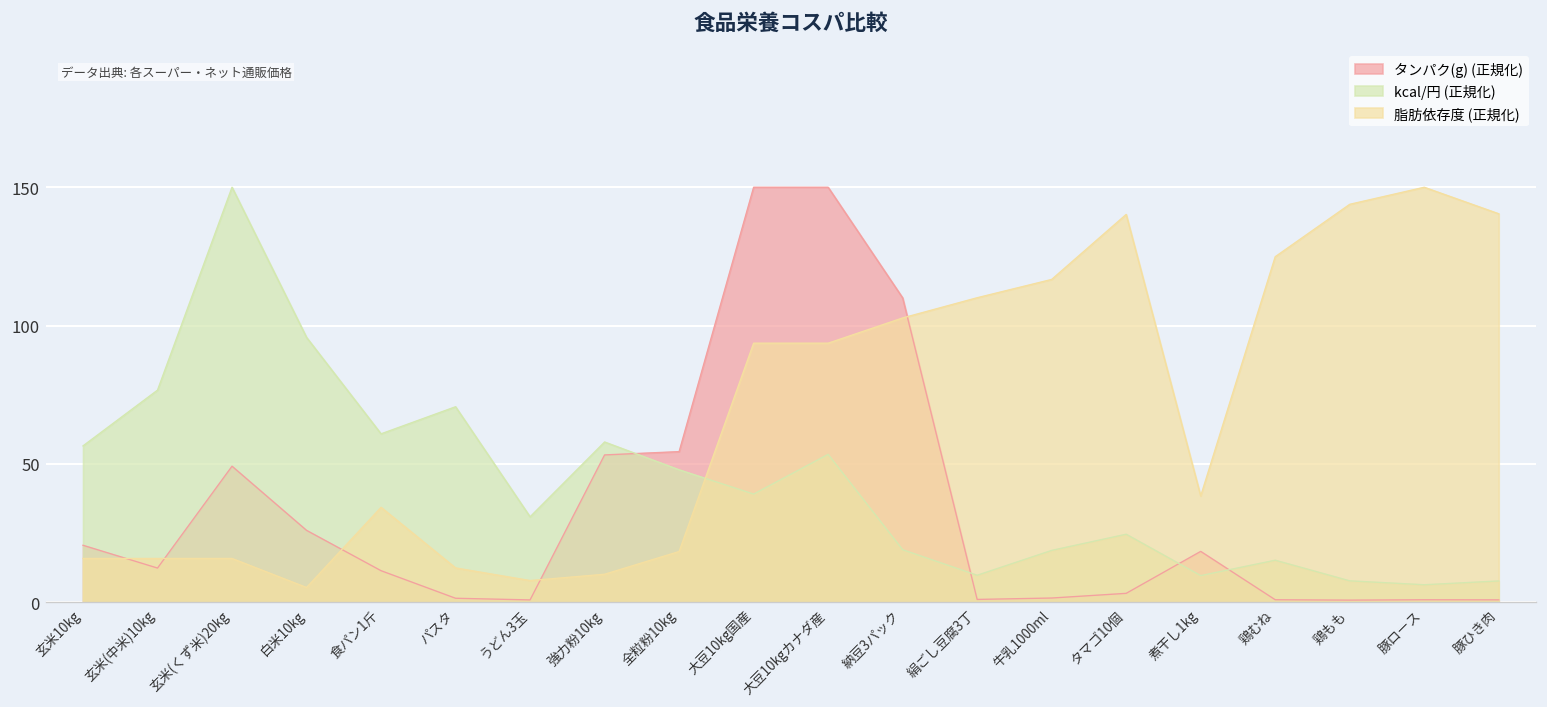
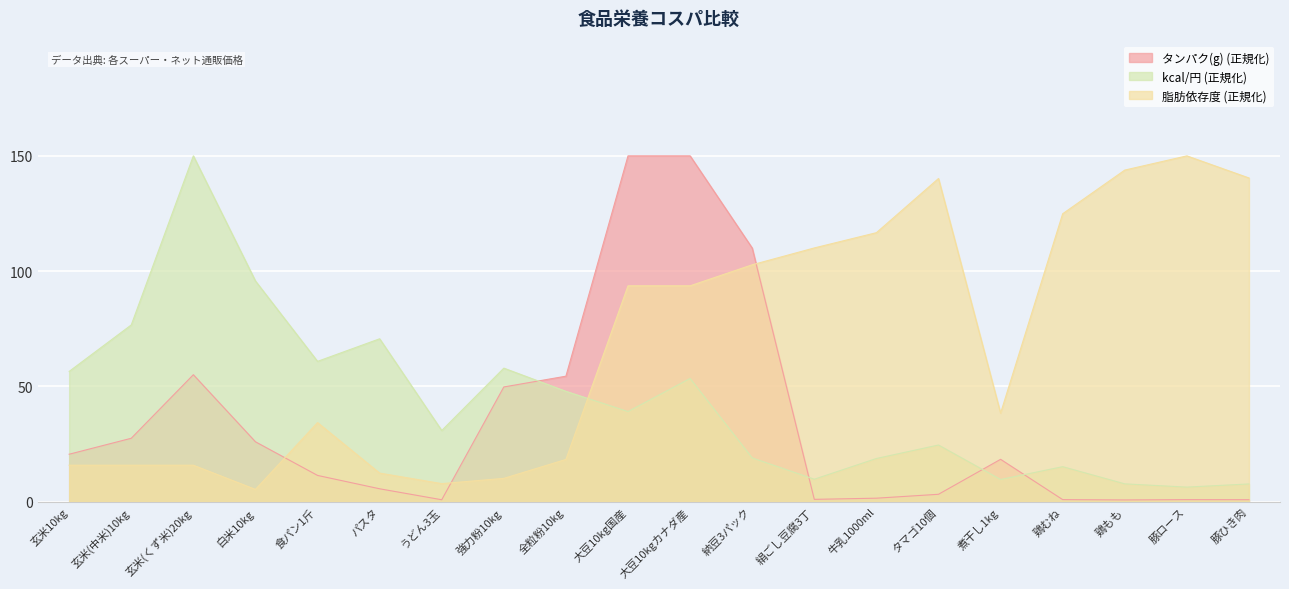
  {
    "タンパク(g) (正規化)": {
      "玄米10kg": 21,
-     "玄米(中米)10kg": 12,
-     "玄米(くず米)20kg": 49,
+     "玄米(中米)10kg": 27,
+     "玄米(くず米)20kg": 55,
      "白米10kg": 26,
      "食パン1斤": 11,
-     "パスタ": 1,
+     "パスタ": 6,
      "うどん3玉": 1,
-     "強力粉10kg": 53,
+     "強力粉10kg": 50,
      "全粒粉10kg": 54,
      "大豆10kg国産": 150,
      "大豆10kgカナダ産": 150,
      "納豆3パック": 110,
      "絹ごし豆腐3丁": 1,
      "牛乳1000ml": 1,
      "タマゴ10個": 3,
      "煮干し1kg": 18,
      "鶏むね": 1,
      "鶏もも": 1,
      "豚ロース": 1,
      "豚ひき肉": 1
    }
  }
